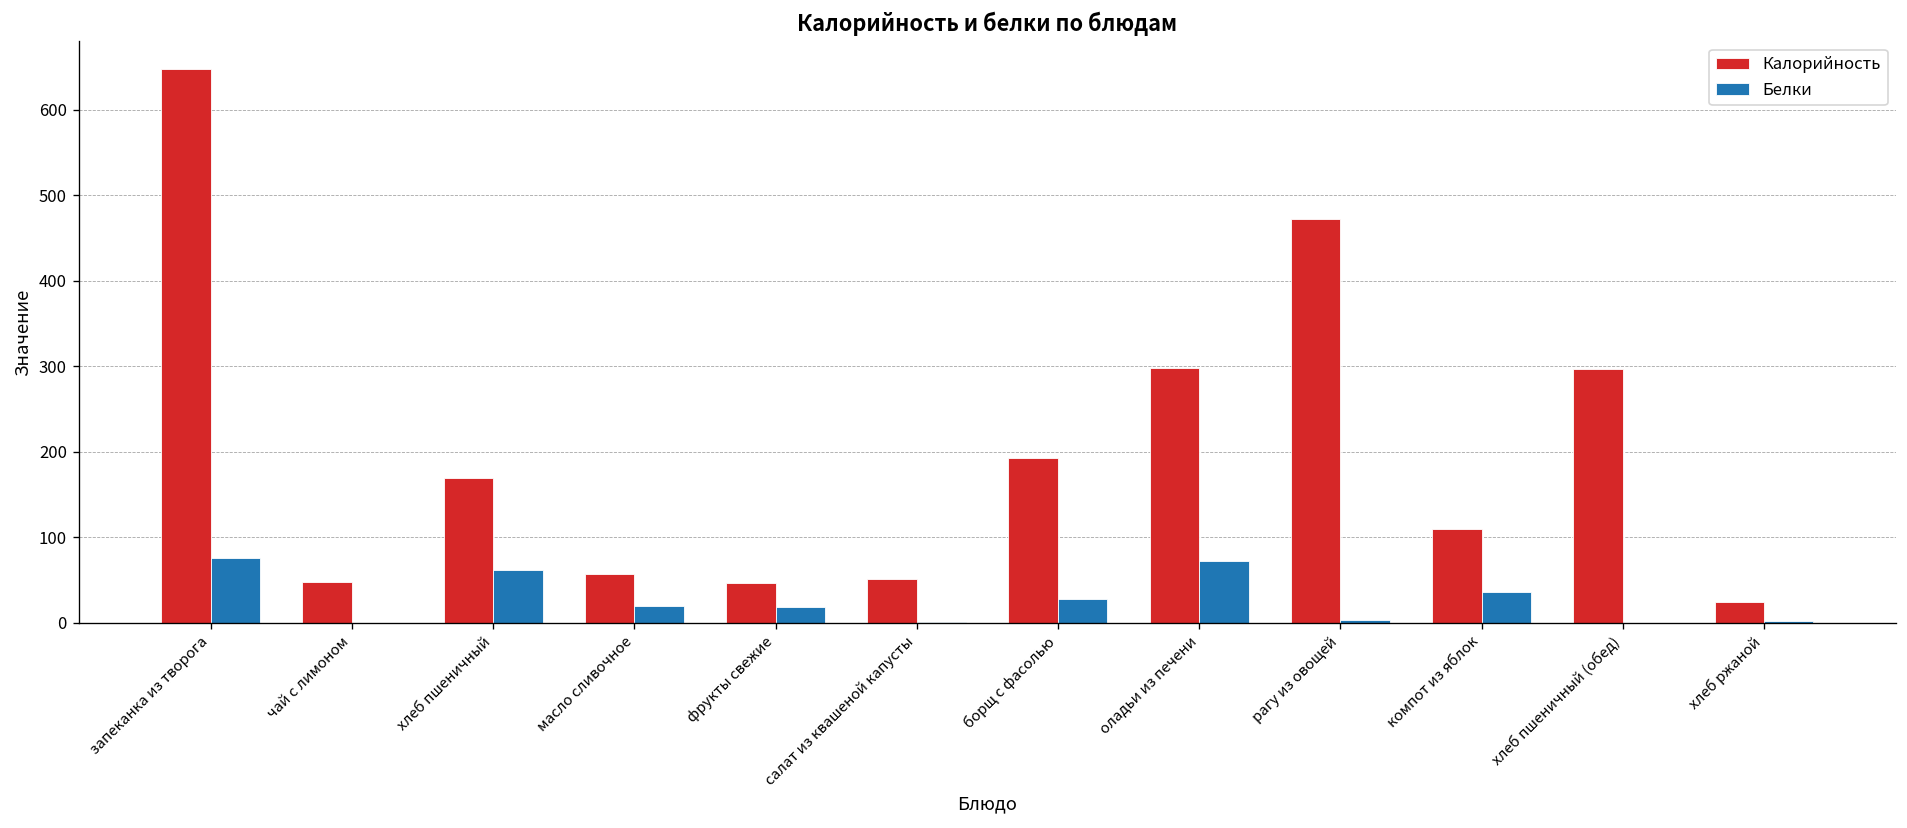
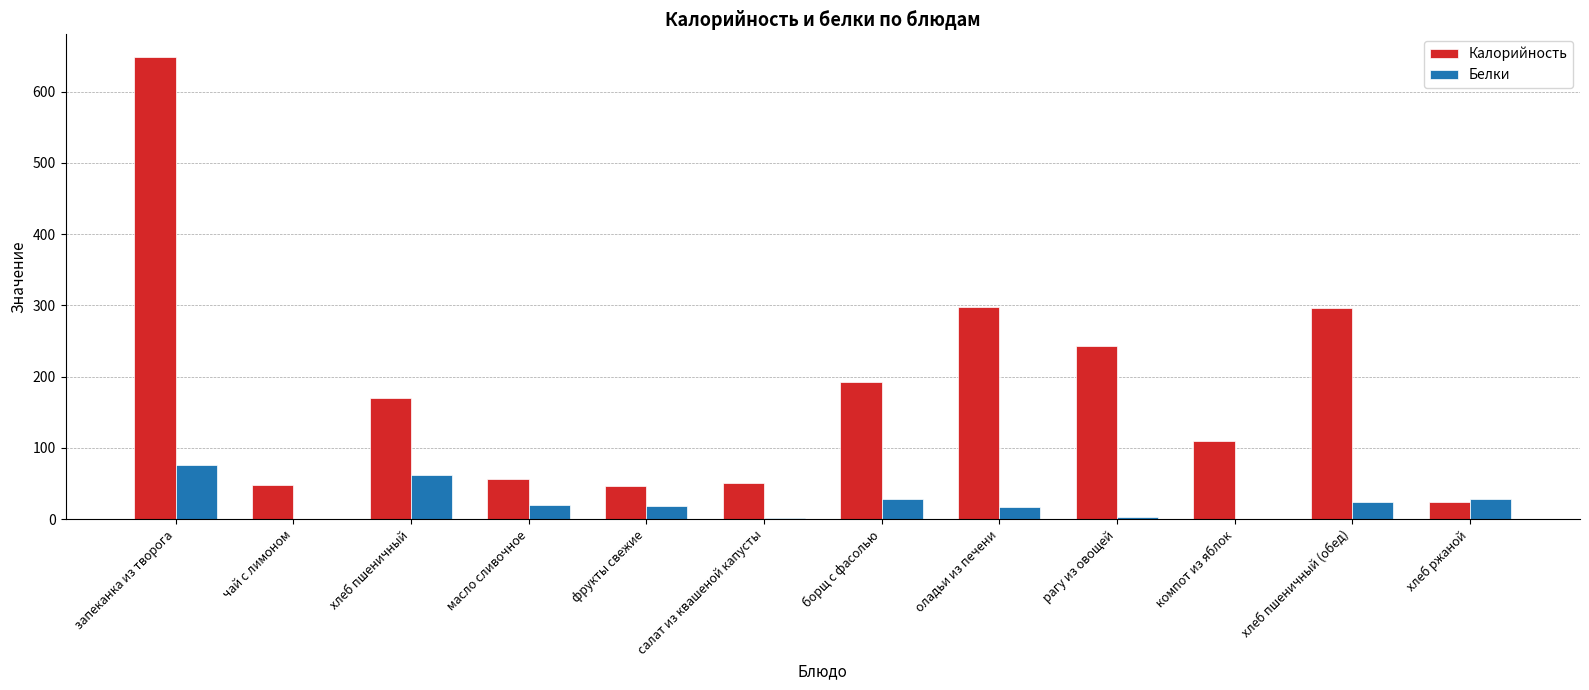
  {
    "Калорийность": {
      "запеканка из творога": 650,
      "чай с лимоном": 50,
      "хлеб пшеничный": 170,
      "масло сливочное": 60,
      "фрукты свежие": 50,
      "салат из квашеной капусты": 50,
      "борщ с фасолью": 190,
      "оладьи из печени": 300,
-     "рагу из овощей": 470,
+     "рагу из овощей": 240,
      "компот из яблок": 110,
      "хлеб пшеничный (обед)": 300,
      "хлеб ржаной": 20
    },
    "Белки": {
      "запеканка из творога": 80,
      "чай с лимоном": 0,
      "хлеб пшеничный": 60,
      "масло сливочное": 20,
      "фрукты свежие": 20,
      "борщ с фасолью": 30,
-     "оладьи из печени": 70,
-     "компот из яблок": 40,
-     "хлеб пшеничный (обед)": 0,
-     "хлеб ржаной": 0
+     "оладьи из печени": 20,
+     "компот из яблок": 0,
+     "хлеб пшеничный (обед)": 20,
+     "хлеб ржаной": 30
    }
  }
